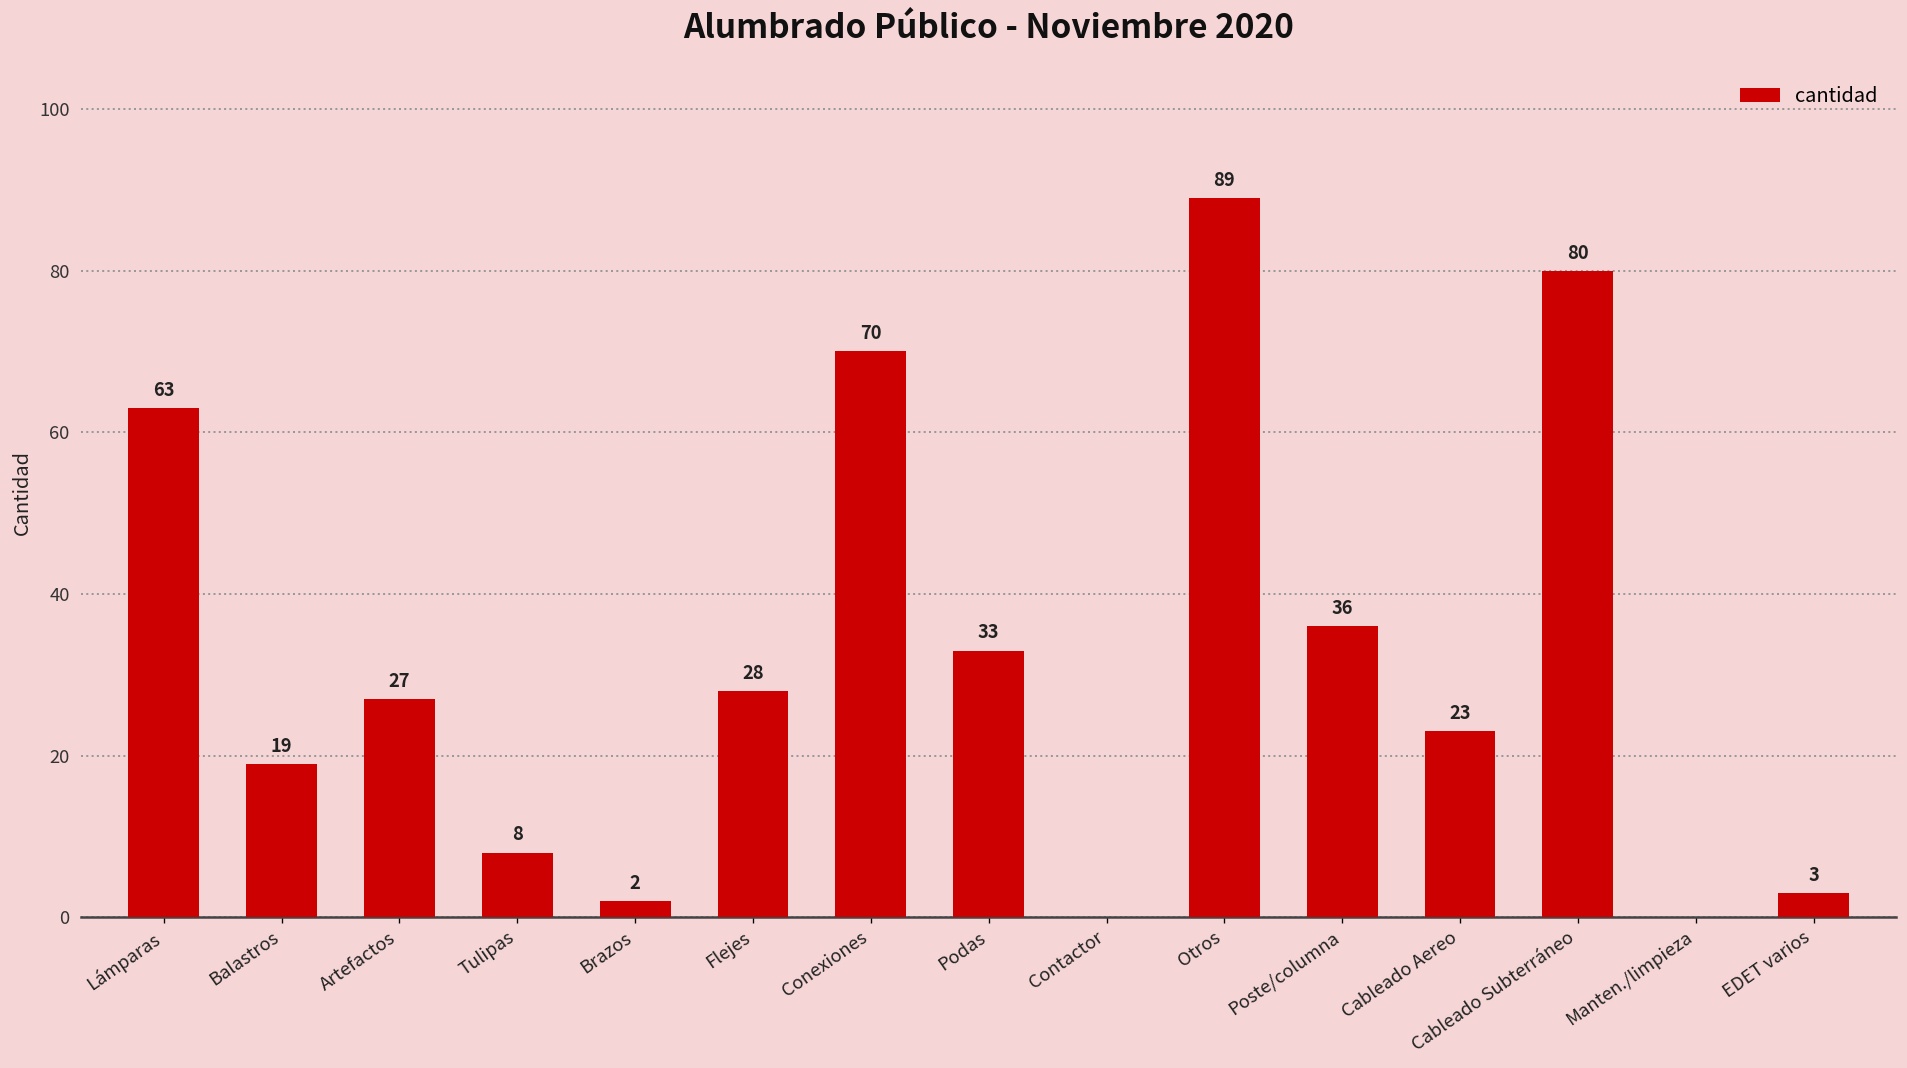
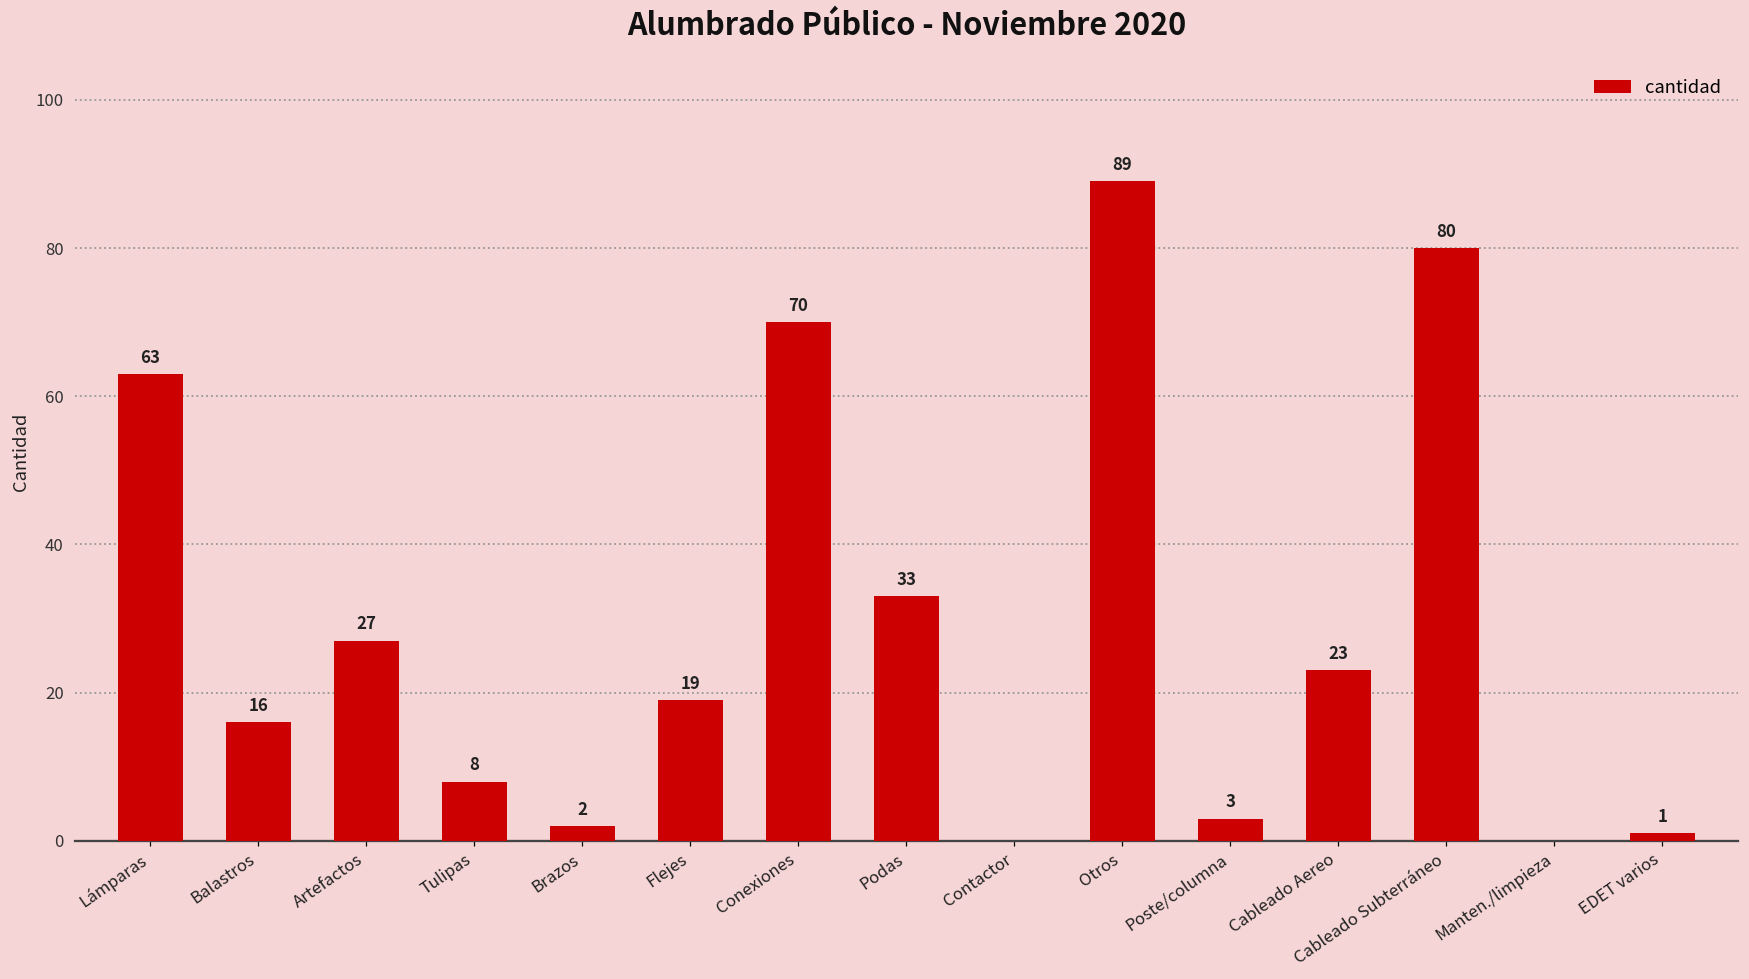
  {
    "Lámparas": 63,
-   "Balastros": 19,
+   "Balastros": 16,
    "Artefactos": 27,
    "Tulipas": 8,
    "Brazos": 2,
-   "Flejes": 28,
+   "Flejes": 19,
    "Conexiones": 70,
    "Podas": 33,
    "Otros": 89,
-   "Poste/columna": 36,
+   "Poste/columna": 3,
    "Cableado Aereo": 23,
    "Cableado Subterráneo": 80,
-   "EDET varios": 3
+   "EDET varios": 1
  }
